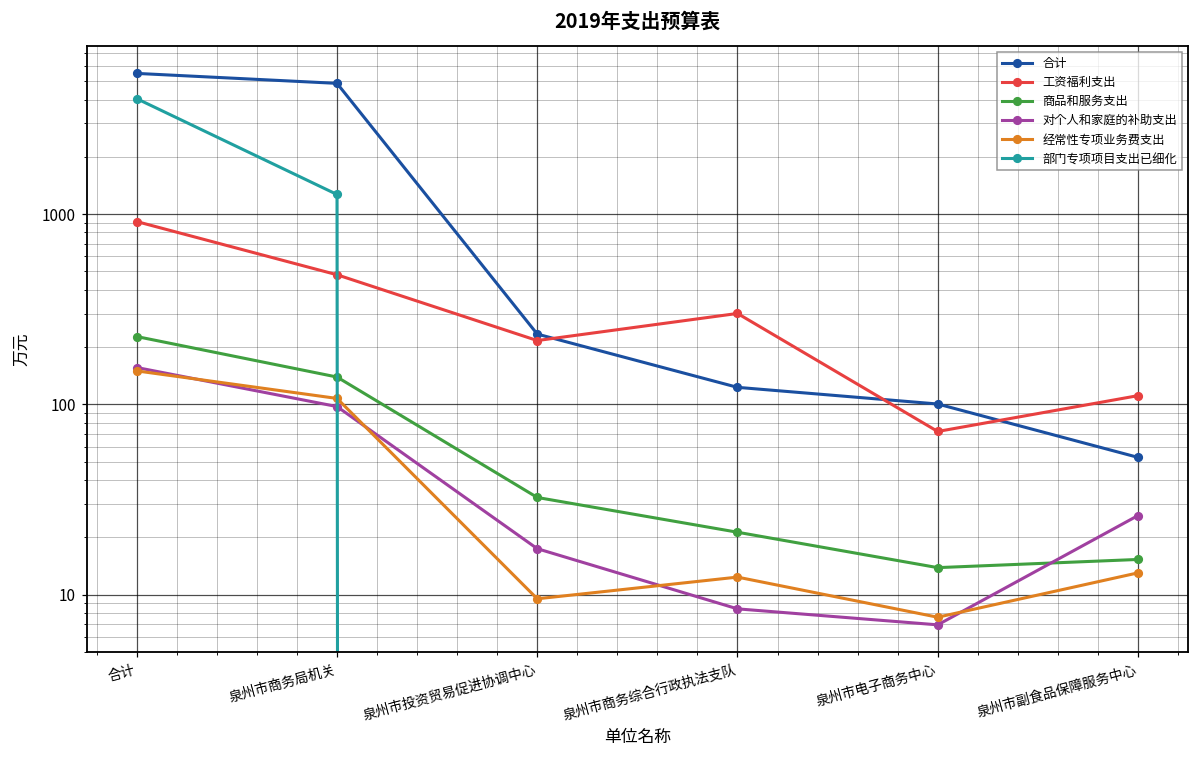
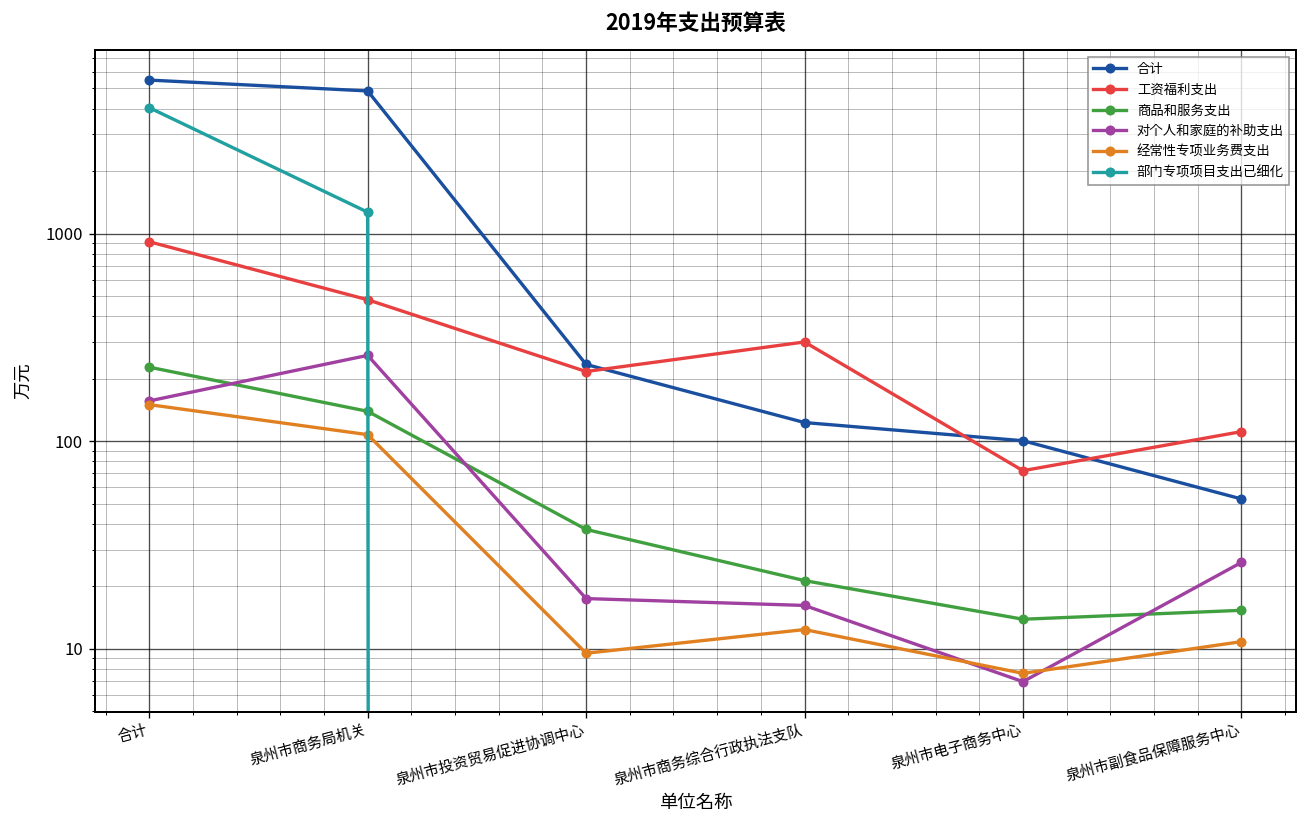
  {
    "合计": {
      "合计": 5500,
      "泉州市商务局机关": 4900,
      "泉州市投资贸易促进协调中心": 230,
      "泉州市商务综合行政执法支队": 120,
      "泉州市电子商务中心": 100,
      "泉州市副食品保障服务中心": 53
    },
    "工资福利支出": {
      "合计": 900,
      "泉州市商务局机关": 480,
      "泉州市投资贸易促进协调中心": 220,
      "泉州市商务综合行政执法支队": 300,
      "泉州市电子商务中心": 72,
      "泉州市副食品保障服务中心": 110
    },
    "商品和服务支出": {
      "合计": 230,
      "泉州市商务局机关": 140,
-     "泉州市投资贸易促进协调中心": 32,
+     "泉州市投资贸易促进协调中心": 38,
      "泉州市商务综合行政执法支队": 21,
      "泉州市电子商务中心": 14,
      "泉州市副食品保障服务中心": 15
    },
    "对个人和家庭的补助支出": {
      "合计": 160,
-     "泉州市商务局机关": 100,
+     "泉州市商务局机关": 260,
      "泉州市投资贸易促进协调中心": 17,
-     "泉州市商务综合行政执法支队": 8,
+     "泉州市商务综合行政执法支队": 16,
      "泉州市电子商务中心": 7,
      "泉州市副食品保障服务中心": 26
    },
    "经常性专项业务费支出": {
      "合计": 150,
      "泉州市商务局机关": 110,
      "泉州市投资贸易促进协调中心": 10,
      "泉州市商务综合行政执法支队": 12,
      "泉州市电子商务中心": 8,
-     "泉州市副食品保障服务中心": 13
+     "泉州市副食品保障服务中心": 11
    },
    "部门专项项目支出已细化": {
      "合计": 4000,
      "泉州市商务局机关": 1300
    }
  }
